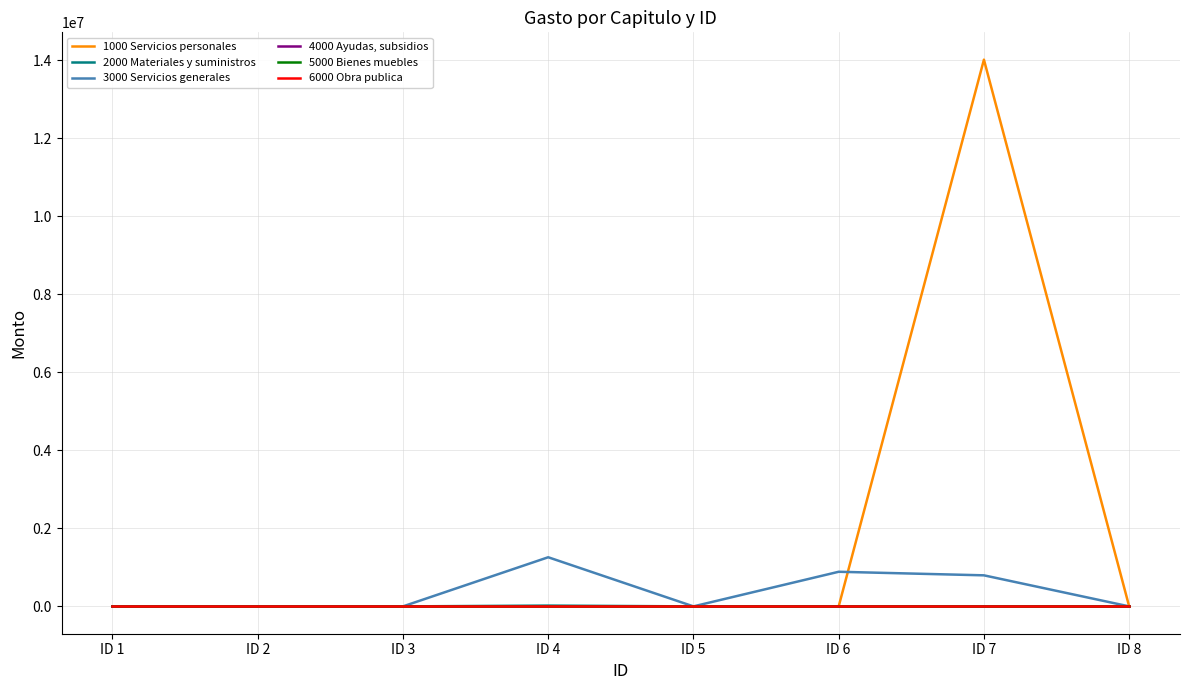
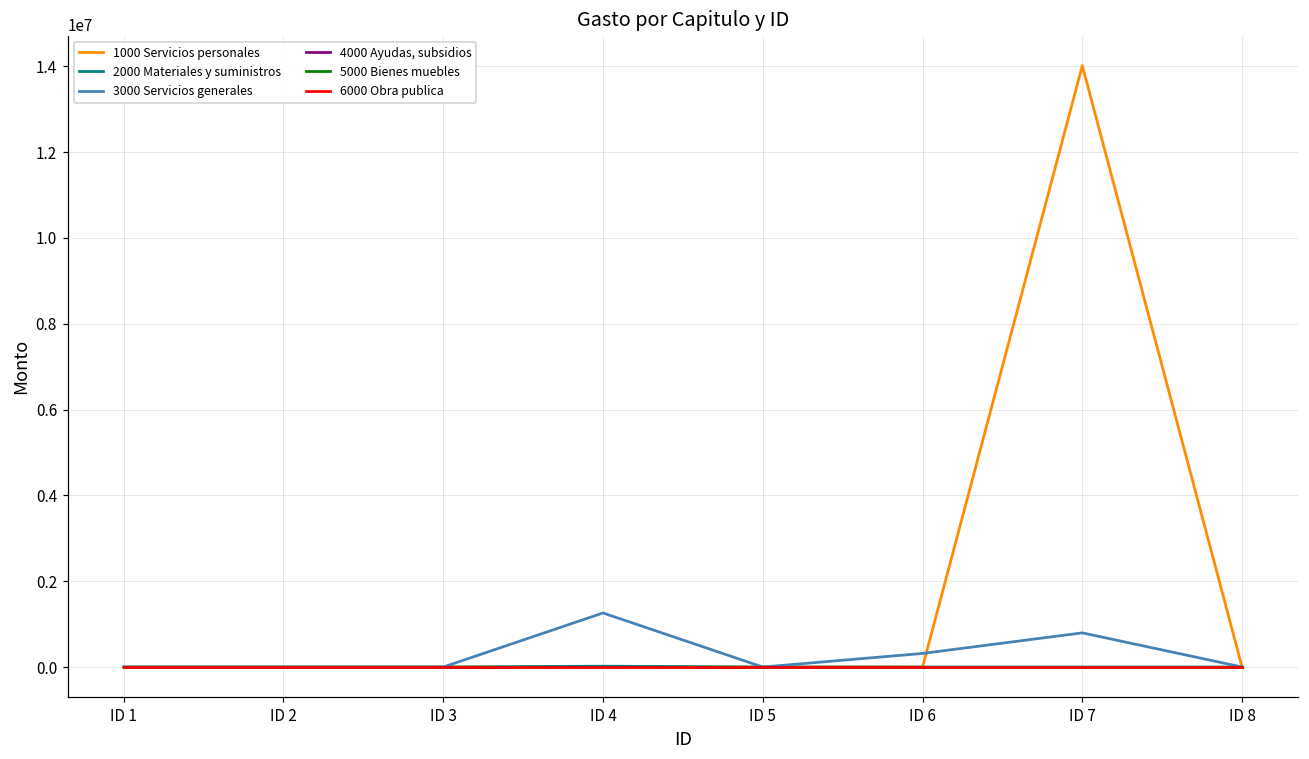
  {
    "1000 Servicios personales": {
      "ID 7": 14000000
    },
    "6000 Obra publica": {
      "ID 7": 0
    },
    "3000 Servicios generales": {
      "ID 4": 1300000,
-     "ID 6": 900000,
+     "ID 6": 300000,
      "ID 7": 800000
    }
  }
